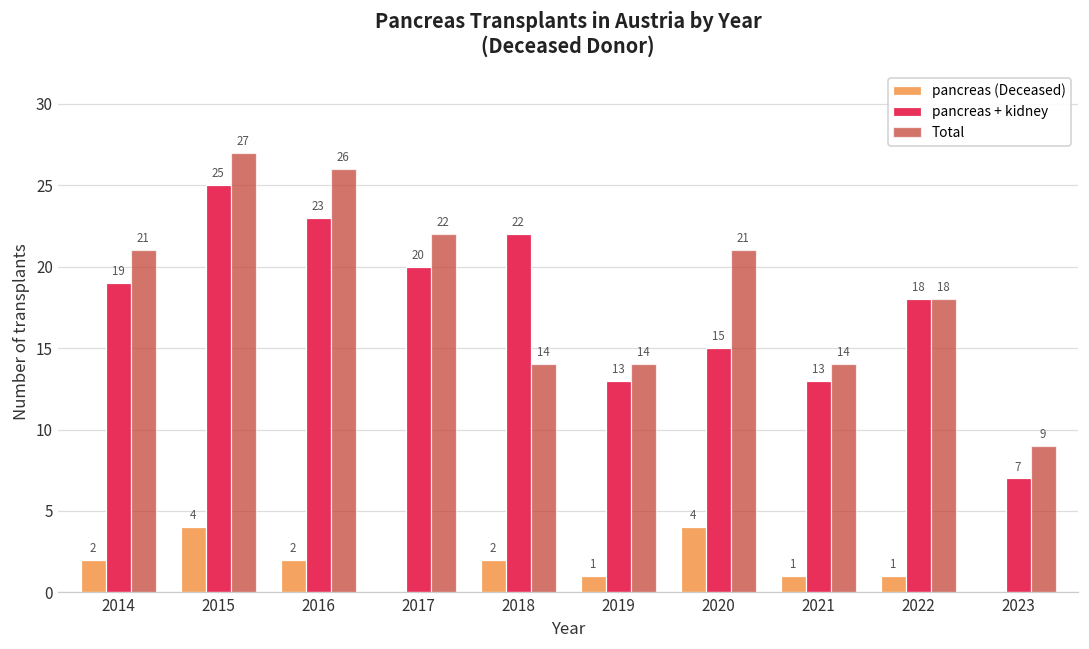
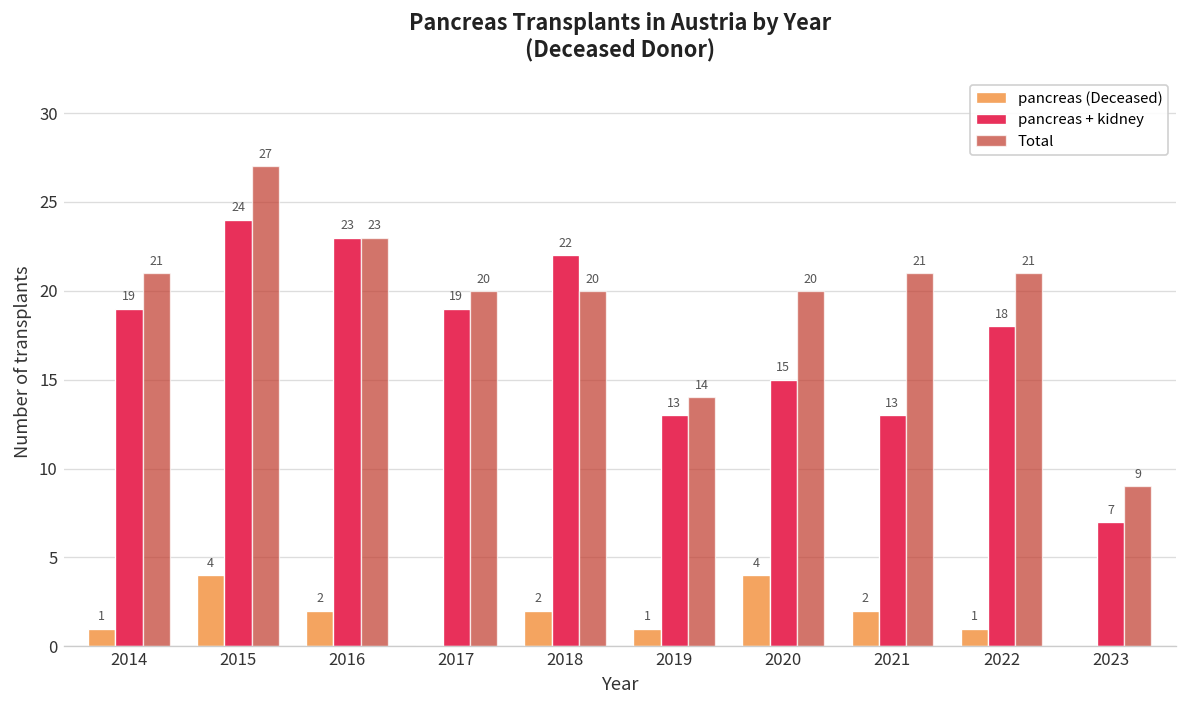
  {
    "pancreas (Deceased)": {
-     "2014": 2,
+     "2014": 1,
      "2015": 4,
      "2016": 2,
      "2018": 2,
      "2019": 1,
      "2020": 4,
-     "2021": 1,
+     "2021": 2,
      "2022": 1
    },
    "pancreas + kidney": {
      "2014": 19,
-     "2015": 25,
+     "2015": 24,
      "2016": 23,
-     "2017": 20,
+     "2017": 19,
      "2018": 22,
      "2019": 13,
      "2020": 15,
      "2021": 13,
      "2022": 18,
      "2023": 7
    },
    "Total": {
      "2014": 21,
      "2015": 27,
-     "2016": 26,
-     "2017": 22,
-     "2018": 14,
+     "2016": 23,
+     "2017": 20,
+     "2018": 20,
      "2019": 14,
-     "2020": 21,
-     "2021": 14,
-     "2022": 18,
+     "2020": 20,
+     "2021": 21,
+     "2022": 21,
      "2023": 9
    }
  }
